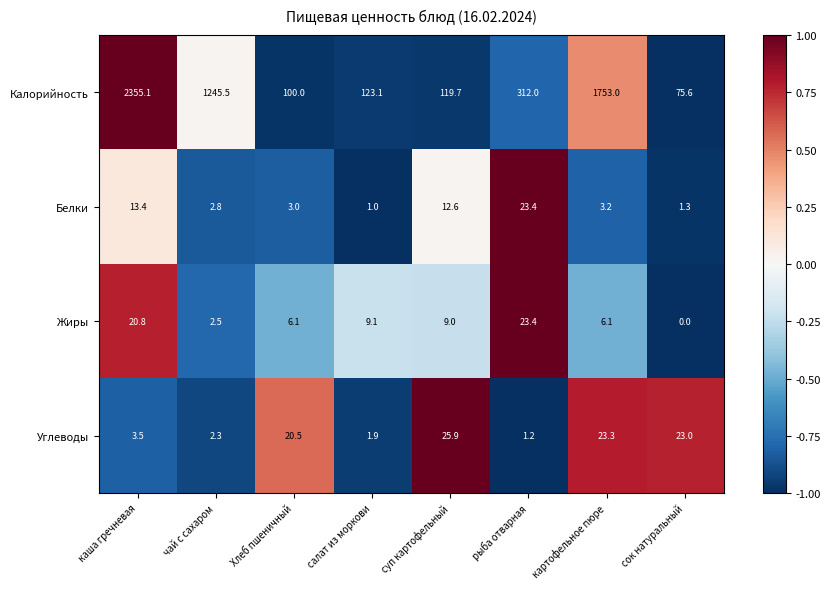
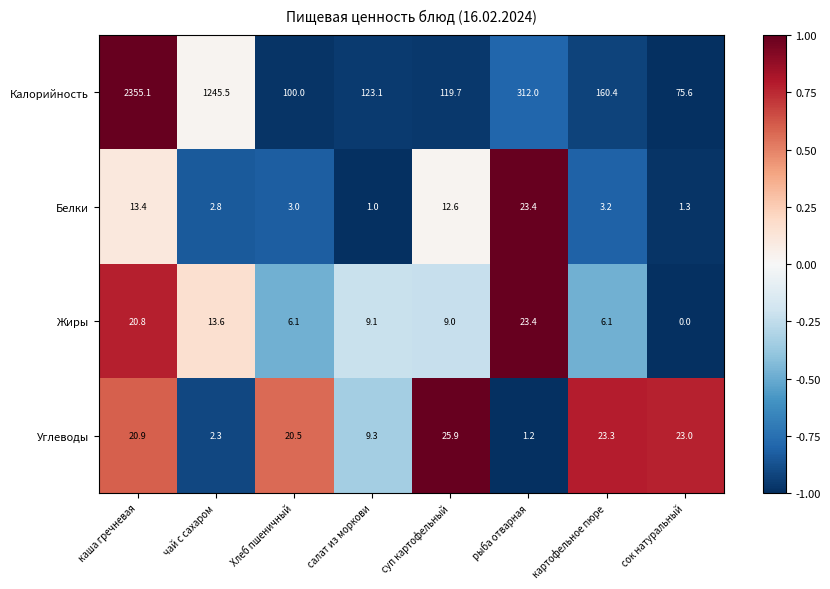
  {
    "Калорийность": {
      "каша гречневая": 2355.1,
      "чай с сахаром": 1245.5,
      "Хлеб пшеничный": 100.0,
      "салат из моркови": 123.1,
      "суп картофельный": 119.7,
      "рыба отварная": 312.0,
-     "картофельное пюре": 1753.0,
+     "картофельное пюре": 160.4,
      "сок натуральный": 75.6
    },
    "Белки": {
      "каша гречневая": 13.4,
      "чай с сахаром": 2.8,
      "Хлеб пшеничный": 3.0,
      "салат из моркови": 1.0,
      "суп картофельный": 12.6,
      "рыба отварная": 23.4,
      "картофельное пюре": 3.2,
      "сок натуральный": 1.3
    },
    "Жиры": {
      "каша гречневая": 20.8,
-     "чай с сахаром": 2.5,
+     "чай с сахаром": 13.6,
      "Хлеб пшеничный": 6.1,
      "салат из моркови": 9.1,
      "суп картофельный": 9.0,
      "рыба отварная": 23.4,
      "картофельное пюре": 6.1,
      "сок натуральный": 0.0
    },
    "Углеводы": {
-     "каша гречневая": 3.5,
+     "каша гречневая": 20.9,
      "чай с сахаром": 2.3,
      "Хлеб пшеничный": 20.5,
-     "салат из моркови": 1.9,
+     "салат из моркови": 9.3,
      "суп картофельный": 25.9,
      "рыба отварная": 1.2,
      "картофельное пюре": 23.3,
      "сок натуральный": 23.0
    }
  }
